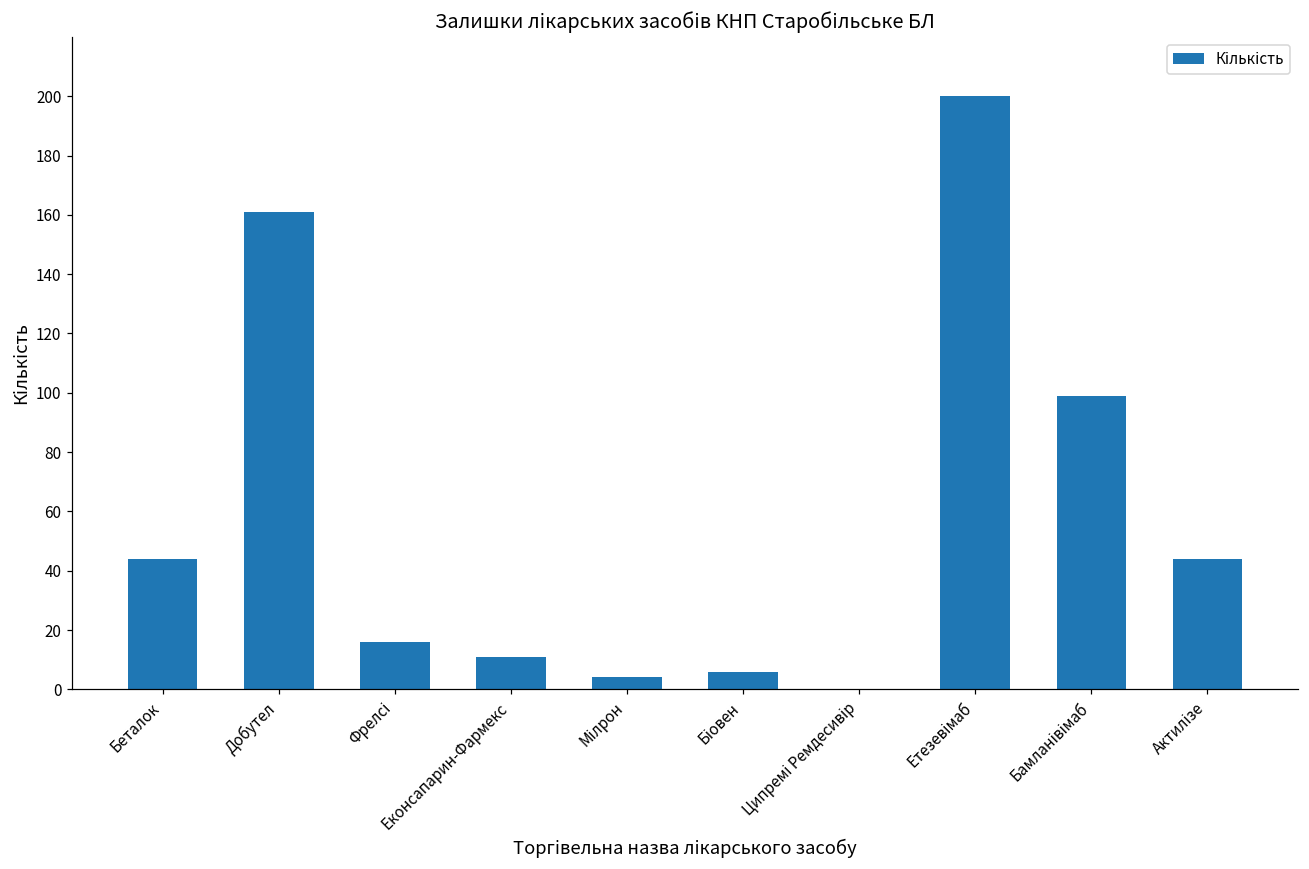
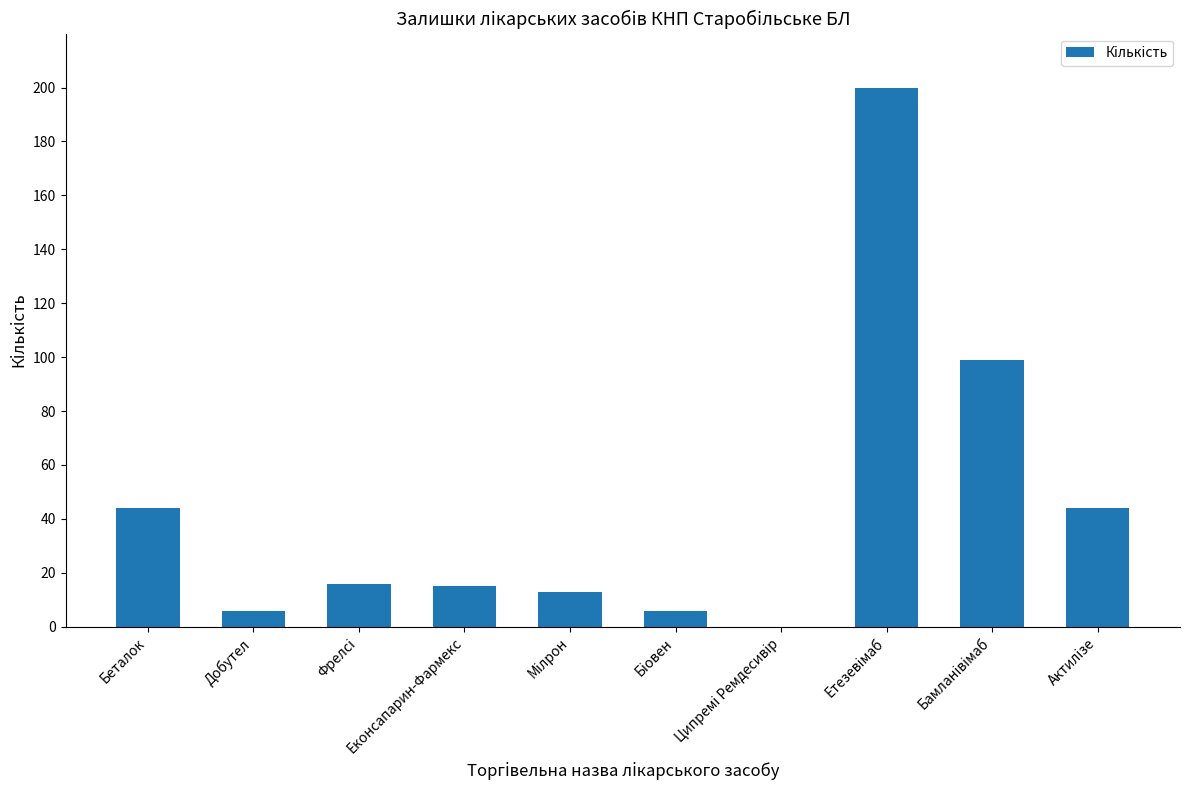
  {
    "Беталок": 44,
-   "Добутел": 161,
+   "Добутел": 6,
    "Фрелсі": 16,
-   "Еконсапарин-Фармекс": 11,
-   "Мілрон": 4,
+   "Еконсапарин-Фармекс": 15,
+   "Мілрон": 13,
    "Біовен": 6,
    "Ципремі Ремдесивір": 0,
    "Етезевімаб": 200,
    "Бамланівімаб": 99,
    "Актилізе": 44
  }
